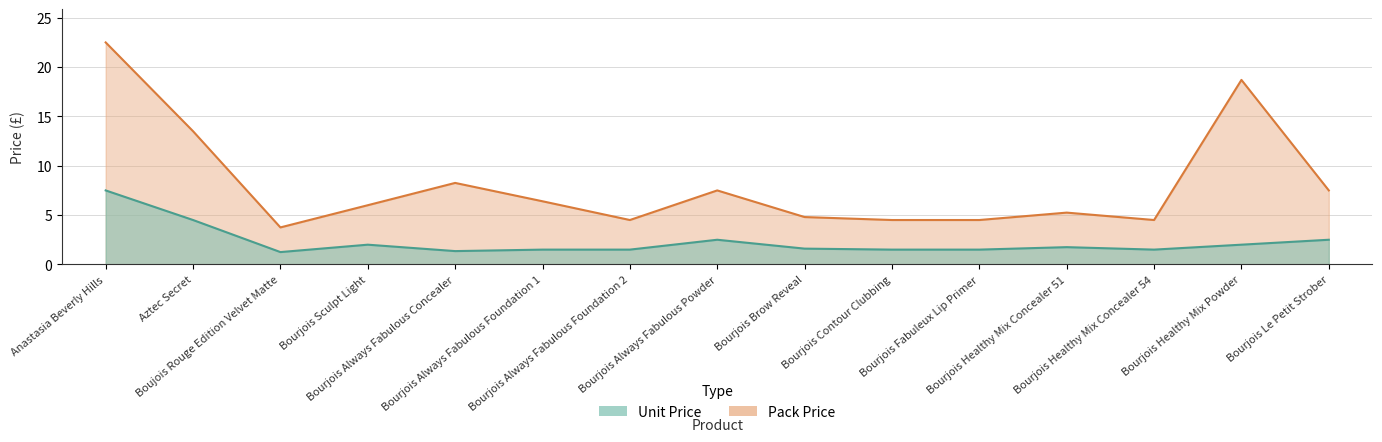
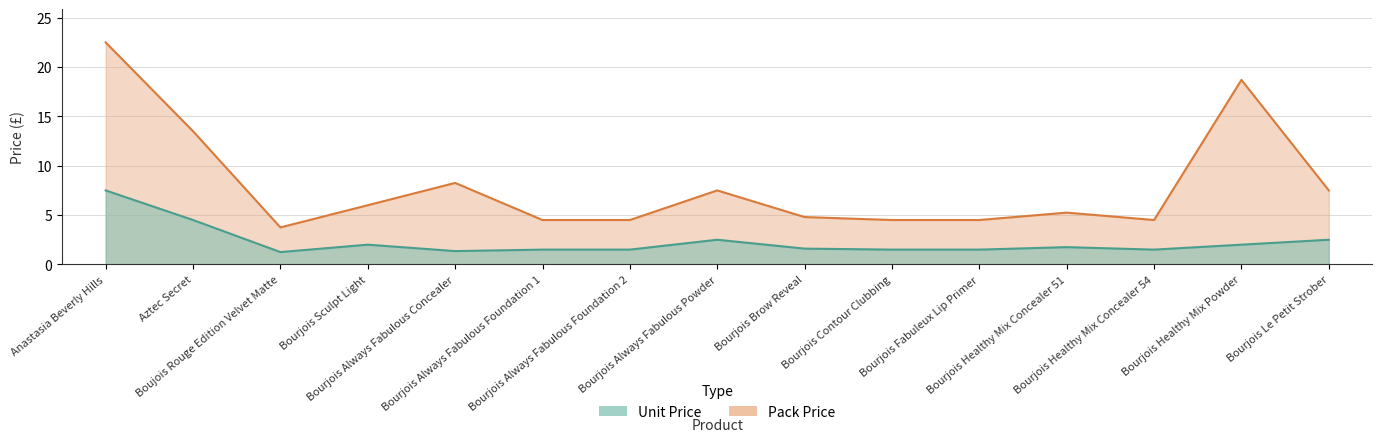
  {
    "Pack Price": {
      "Anastasia Beverly Hills": 23,
      "Aztec Secret": 14,
      "Boujois Rouge Edition Velvet Matte": 4,
      "Bourjois Sculpt Light": 6,
      "Bourjois Always Fabulous Concealer": 8,
-     "Bourjois Always Fabulous Foundation 1": 6,
+     "Bourjois Always Fabulous Foundation 1": 5,
      "Bourjois Always Fabulous Foundation 2": 5,
      "Bourjois Always Fabulous Powder": 8,
      "Bourjois Brow Reveal": 5,
      "Bourjois Contour Clubbing": 5,
      "Bourjois Fabuleux Lip Primer": 5,
      "Bourjois Healthy Mix Concealer 51": 5,
      "Bourjois Healthy Mix Concealer 54": 5,
      "Bourjois Healthy Mix Powder": 19,
      "Bourjois Le Petit Strober": 8
    },
    "Unit Price": {
      "Anastasia Beverly Hills": 8,
      "Aztec Secret": 5,
      "Boujois Rouge Edition Velvet Matte": 1,
      "Bourjois Sculpt Light": 2,
      "Bourjois Always Fabulous Concealer": 1,
      "Bourjois Always Fabulous Foundation 1": 2,
      "Bourjois Always Fabulous Foundation 2": 2,
      "Bourjois Always Fabulous Powder": 3,
      "Bourjois Brow Reveal": 2,
      "Bourjois Contour Clubbing": 2,
      "Bourjois Fabuleux Lip Primer": 2,
      "Bourjois Healthy Mix Concealer 51": 2,
      "Bourjois Healthy Mix Concealer 54": 2,
      "Bourjois Healthy Mix Powder": 2,
      "Bourjois Le Petit Strober": 3
    }
  }
